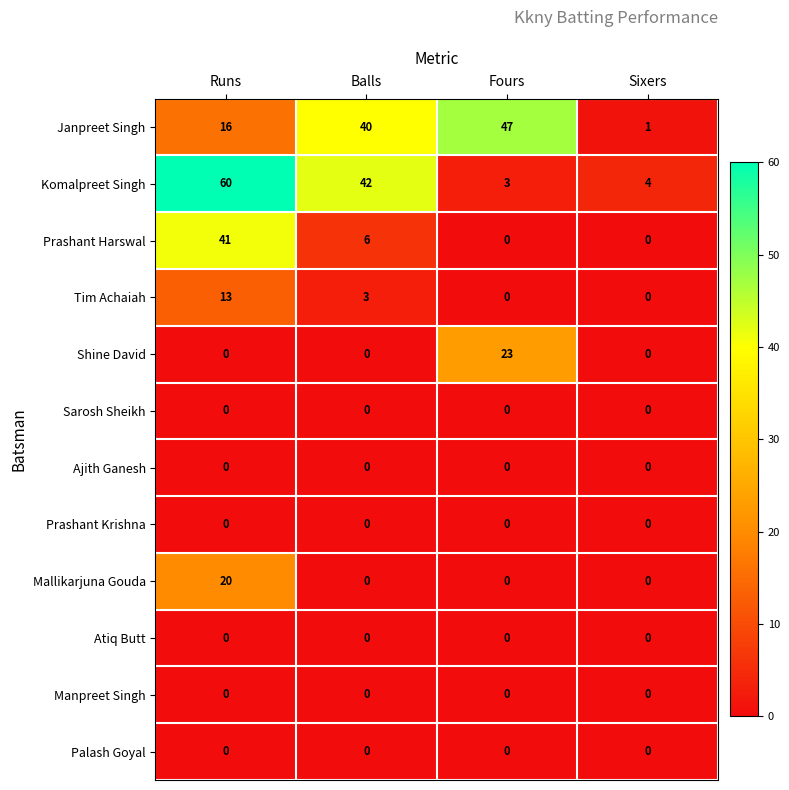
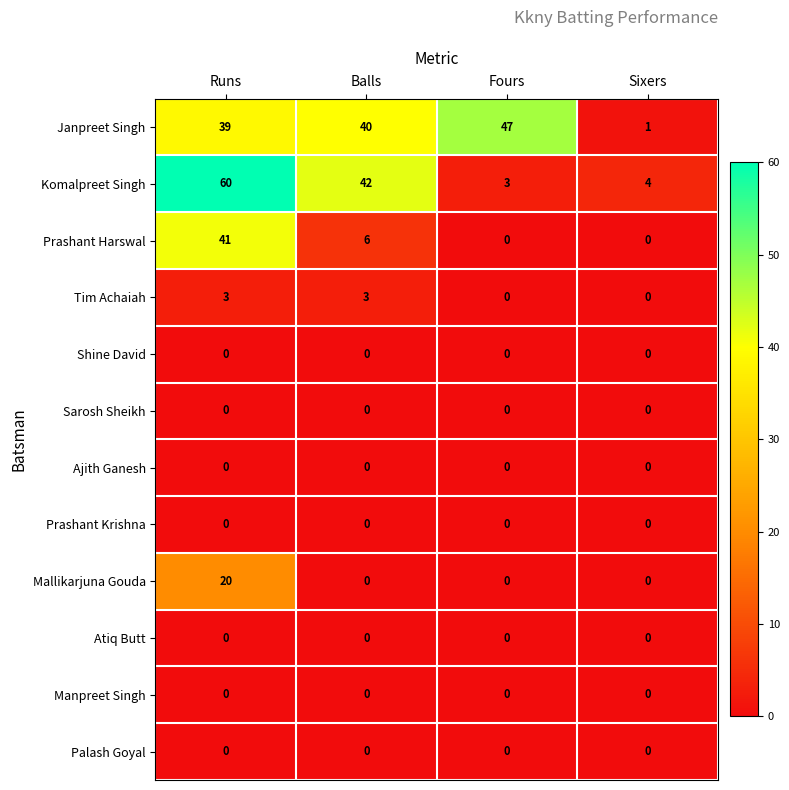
  {
    "Janpreet Singh": {
-     "Runs": 16,
+     "Runs": 39,
      "Balls": 40,
      "Fours": 47,
      "Sixers": 1
    },
    "Komalpreet Singh": {
      "Runs": 60,
      "Balls": 42,
      "Fours": 3,
      "Sixers": 4
    },
    "Prashant Harswal": {
      "Runs": 41,
      "Balls": 6,
      "Fours": 0,
      "Sixers": 0
    },
    "Tim Achaiah": {
-     "Runs": 13,
+     "Runs": 3,
      "Balls": 3,
      "Fours": 0,
      "Sixers": 0
    },
    "Shine David": {
      "Runs": 0,
      "Balls": 0,
-     "Fours": 23,
+     "Fours": 0,
      "Sixers": 0
    },
    "Sarosh Sheikh": {
      "Runs": 0,
      "Balls": 0,
      "Fours": 0,
      "Sixers": 0
    },
    "Ajith Ganesh": {
      "Runs": 0,
      "Balls": 0,
      "Fours": 0,
      "Sixers": 0
    },
    "Prashant Krishna": {
      "Runs": 0,
      "Balls": 0,
      "Fours": 0,
      "Sixers": 0
    },
    "Mallikarjuna Gouda": {
      "Runs": 20,
      "Balls": 0,
      "Fours": 0,
      "Sixers": 0
    },
    "Atiq Butt": {
      "Runs": 0,
      "Balls": 0,
      "Fours": 0,
      "Sixers": 0
    },
    "Manpreet Singh": {
      "Runs": 0,
      "Balls": 0,
      "Fours": 0,
      "Sixers": 0
    },
    "Palash Goyal": {
      "Runs": 0,
      "Balls": 0,
      "Fours": 0,
      "Sixers": 0
    }
  }
